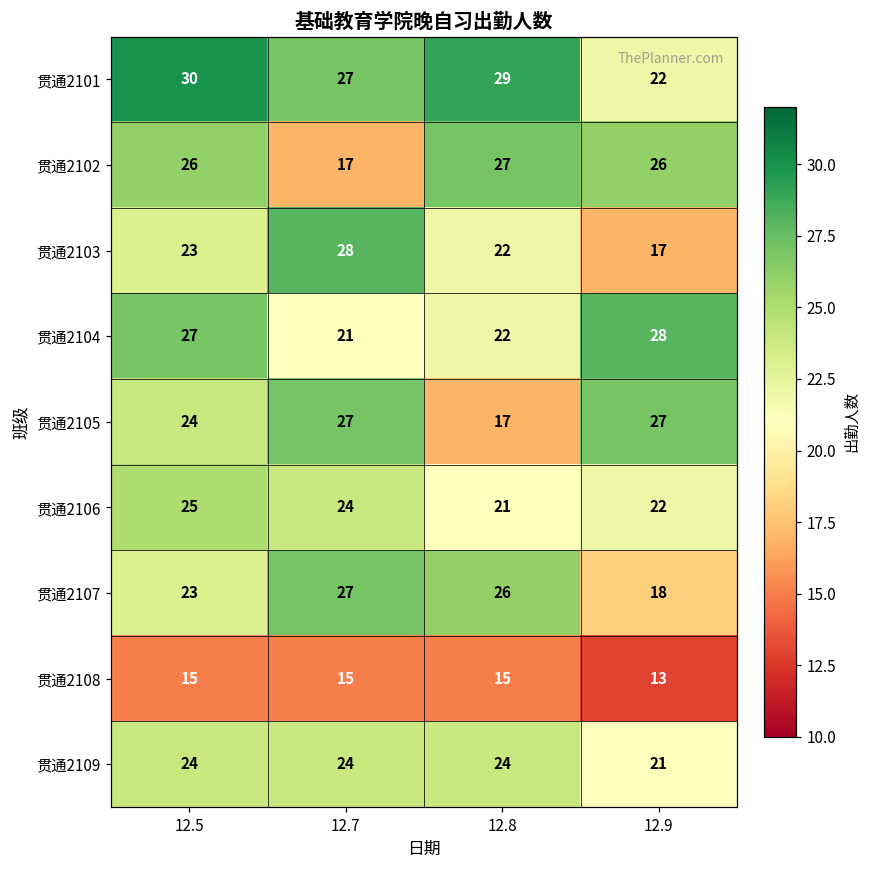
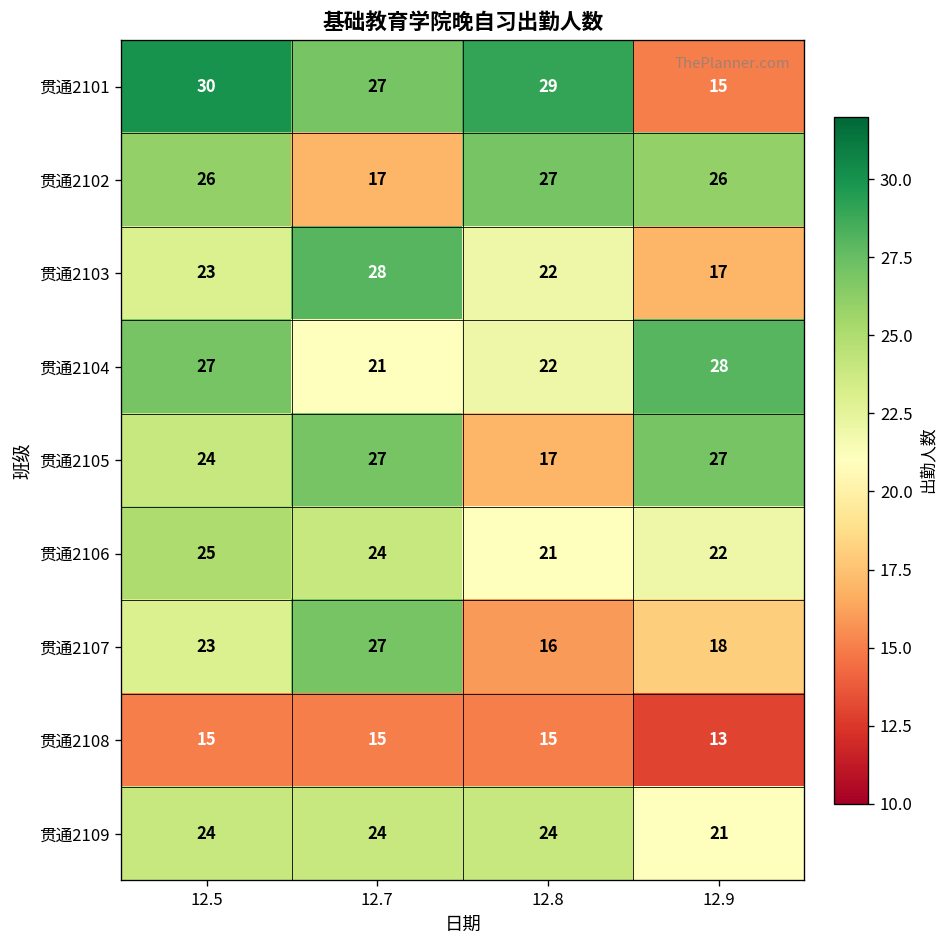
  {
    "贯通2101": {
      "12.5": 30,
      "12.7": 27,
      "12.8": 29,
-     "12.9": 22
+     "12.9": 15
    },
    "贯通2102": {
      "12.5": 26,
      "12.7": 17,
      "12.8": 27,
      "12.9": 26
    },
    "贯通2103": {
      "12.5": 23,
      "12.7": 28,
      "12.8": 22,
      "12.9": 17
    },
    "贯通2104": {
      "12.5": 27,
      "12.7": 21,
      "12.8": 22,
      "12.9": 28
    },
    "贯通2105": {
      "12.5": 24,
      "12.7": 27,
      "12.8": 17,
      "12.9": 27
    },
    "贯通2106": {
      "12.5": 25,
      "12.7": 24,
      "12.8": 21,
      "12.9": 22
    },
    "贯通2107": {
      "12.5": 23,
      "12.7": 27,
-     "12.8": 26,
+     "12.8": 16,
      "12.9": 18
    },
    "贯通2108": {
      "12.5": 15,
      "12.7": 15,
      "12.8": 15,
      "12.9": 13
    },
    "贯通2109": {
      "12.5": 24,
      "12.7": 24,
      "12.8": 24,
      "12.9": 21
    }
  }
